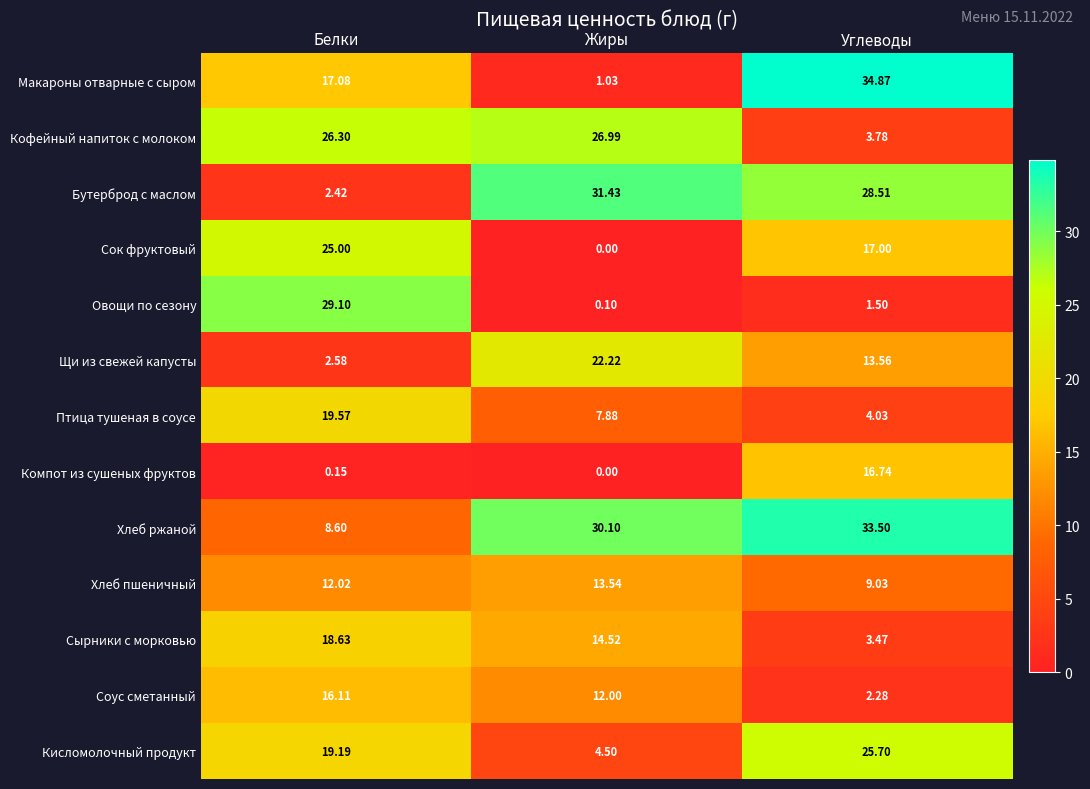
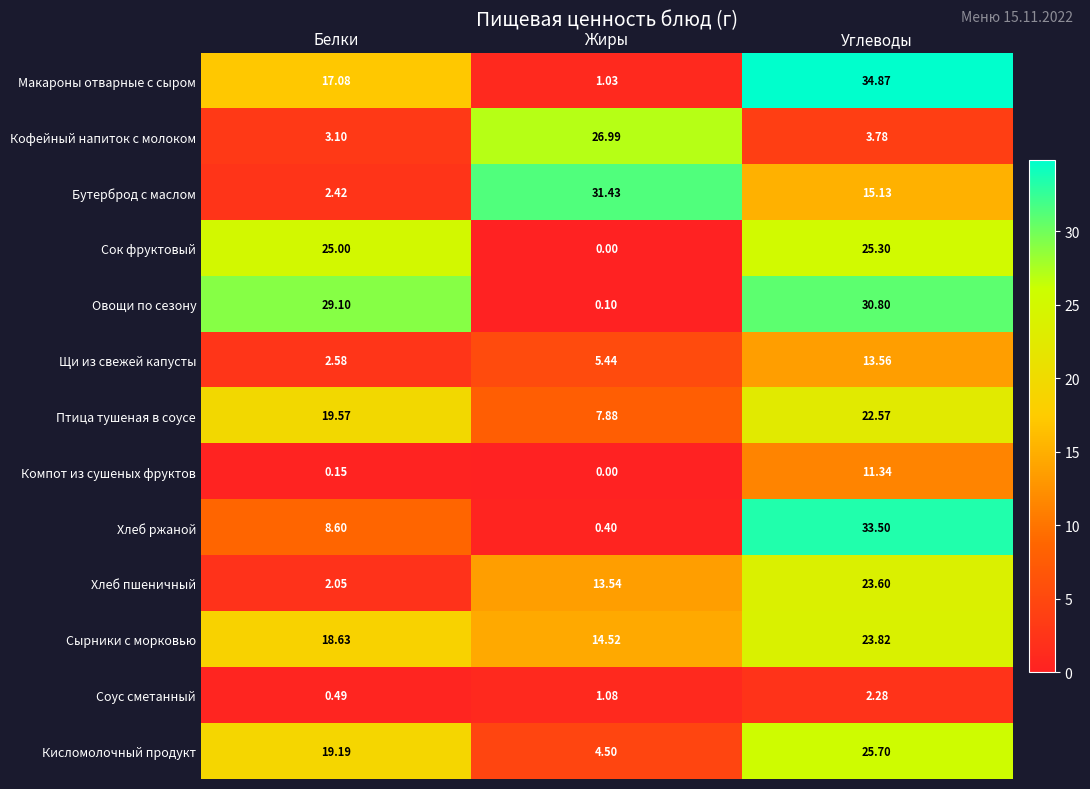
  {
    "Макароны отварные с сыром": {
      "Белки": 17.08,
      "Жиры": 1.03,
      "Углеводы": 34.87
    },
    "Кофейный напиток с молоком": {
-     "Белки": 26.30,
+     "Белки": 3.10,
      "Жиры": 26.99,
      "Углеводы": 3.78
    },
    "Бутерброд с маслом": {
      "Белки": 2.42,
      "Жиры": 31.43,
-     "Углеводы": 28.51
+     "Углеводы": 15.13
    },
    "Сок фруктовый": {
      "Белки": 25.00,
      "Жиры": 0.00,
-     "Углеводы": 17.00
+     "Углеводы": 25.30
    },
    "Овощи по сезону": {
      "Белки": 29.10,
      "Жиры": 0.10,
-     "Углеводы": 1.50
+     "Углеводы": 30.80
    },
    "Щи из свежей капусты": {
      "Белки": 2.58,
-     "Жиры": 22.22,
+     "Жиры": 5.44,
      "Углеводы": 13.56
    },
    "Птица тушеная в соусе": {
      "Белки": 19.57,
      "Жиры": 7.88,
-     "Углеводы": 4.03
+     "Углеводы": 22.57
    },
    "Компот из сушеных фруктов": {
      "Белки": 0.15,
      "Жиры": 0.00,
-     "Углеводы": 16.74
+     "Углеводы": 11.34
    },
    "Хлеб ржаной": {
      "Белки": 8.60,
-     "Жиры": 30.10,
+     "Жиры": 0.40,
      "Углеводы": 33.50
    },
    "Хлеб пшеничный": {
-     "Белки": 12.02,
+     "Белки": 2.05,
      "Жиры": 13.54,
-     "Углеводы": 9.03
+     "Углеводы": 23.60
    },
    "Сырники с морковью": {
      "Белки": 18.63,
      "Жиры": 14.52,
-     "Углеводы": 3.47
+     "Углеводы": 23.82
    },
    "Соус сметанный": {
-     "Белки": 16.11,
-     "Жиры": 12.00,
+     "Белки": 0.49,
+     "Жиры": 1.08,
      "Углеводы": 2.28
    },
    "Кисломолочный продукт": {
      "Белки": 19.19,
      "Жиры": 4.50,
      "Углеводы": 25.70
    }
  }
